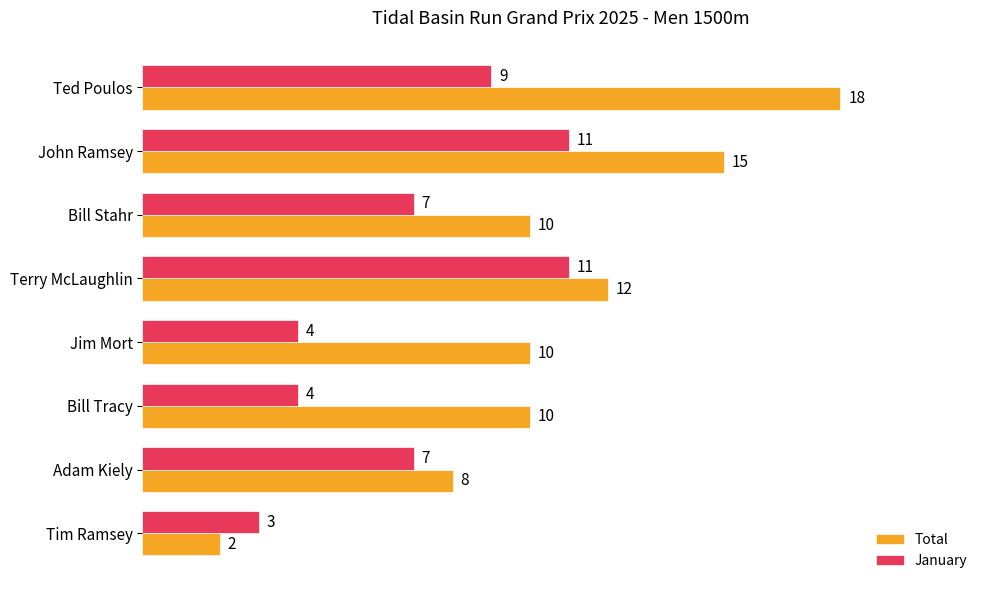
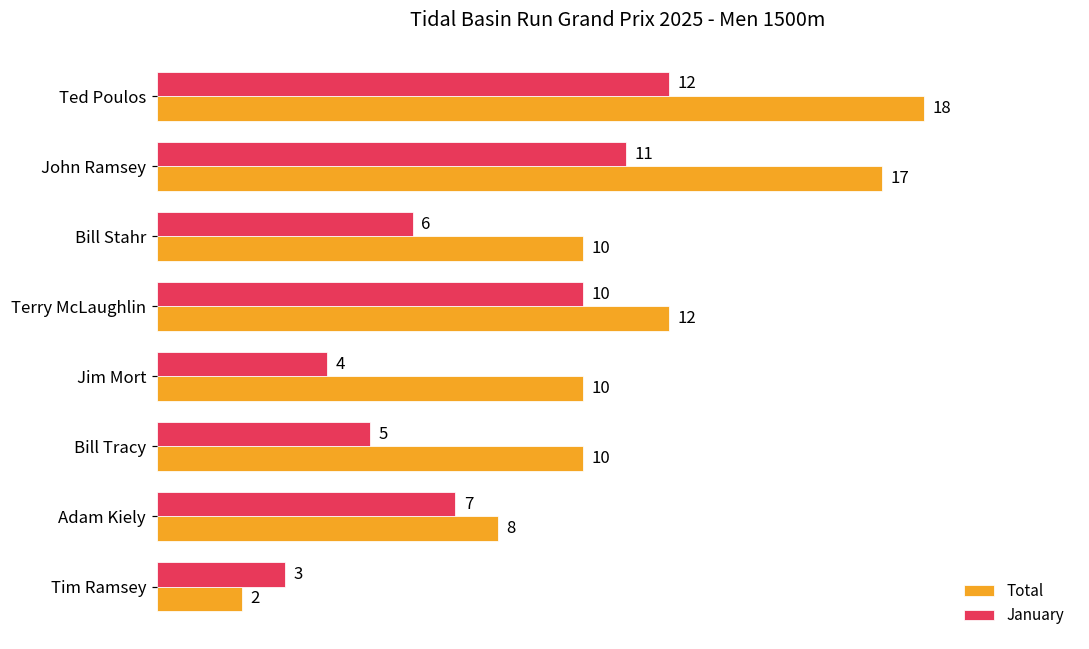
  {
    "Total": {
      "Ted Poulos": 18,
-     "John Ramsey": 15,
+     "John Ramsey": 17,
      "Bill Stahr": 10,
      "Terry McLaughlin": 12,
      "Jim Mort": 10,
      "Bill Tracy": 10,
      "Adam Kiely": 8,
      "Tim Ramsey": 2
    },
    "January": {
-     "Ted Poulos": 9,
+     "Ted Poulos": 12,
      "John Ramsey": 11,
-     "Bill Stahr": 7,
-     "Terry McLaughlin": 11,
+     "Bill Stahr": 6,
+     "Terry McLaughlin": 10,
      "Jim Mort": 4,
-     "Bill Tracy": 4,
+     "Bill Tracy": 5,
      "Adam Kiely": 7,
      "Tim Ramsey": 3
    }
  }
